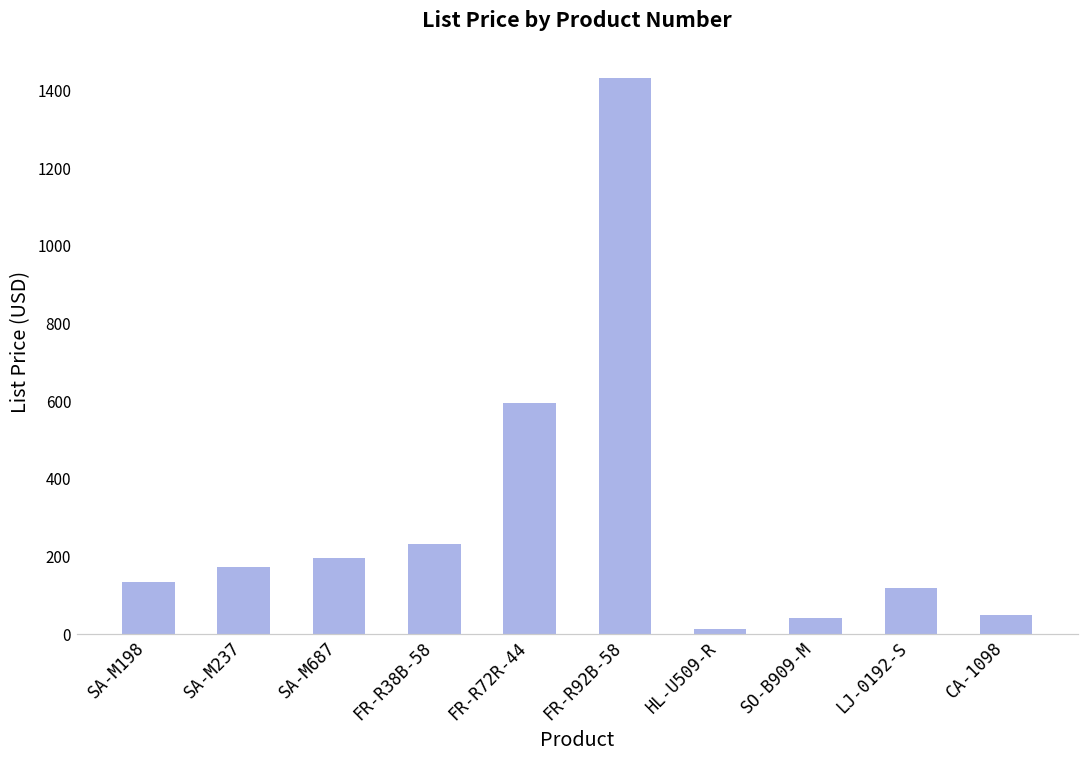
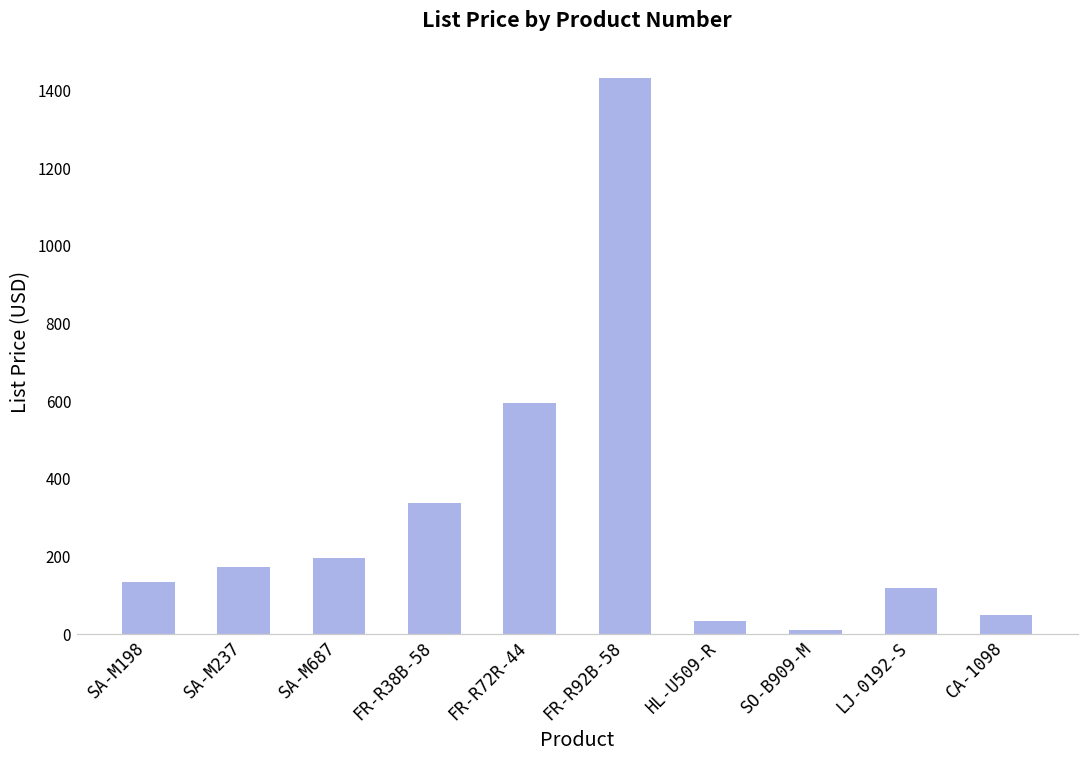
  {
    "SA-M198": 130,
    "SA-M237": 170,
    "SA-M687": 200,
-   "FR-R38B-58": 230,
+   "FR-R38B-58": 340,
    "FR-R72R-44": 590,
    "FR-R92B-58": 1430,
-   "HL-U509-R": 10,
-   "SO-B909-M": 40,
+   "HL-U509-R": 30,
+   "SO-B909-M": 10,
    "LJ-0192-S": 120,
    "CA-1098": 50
  }
